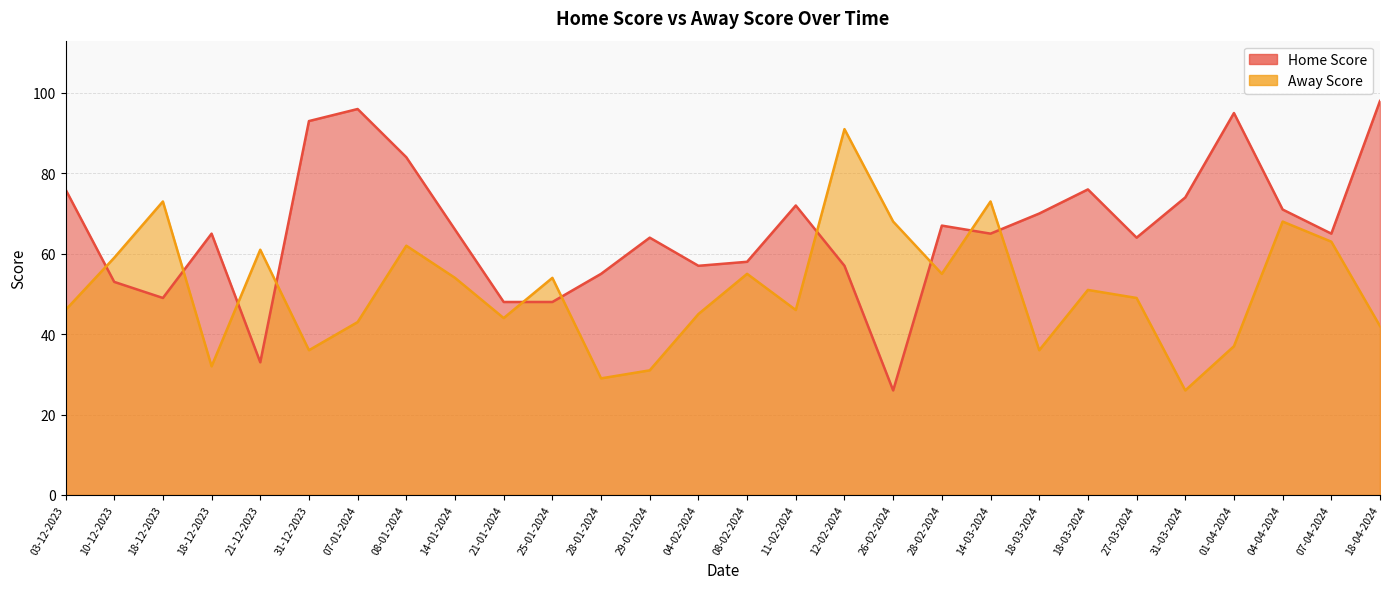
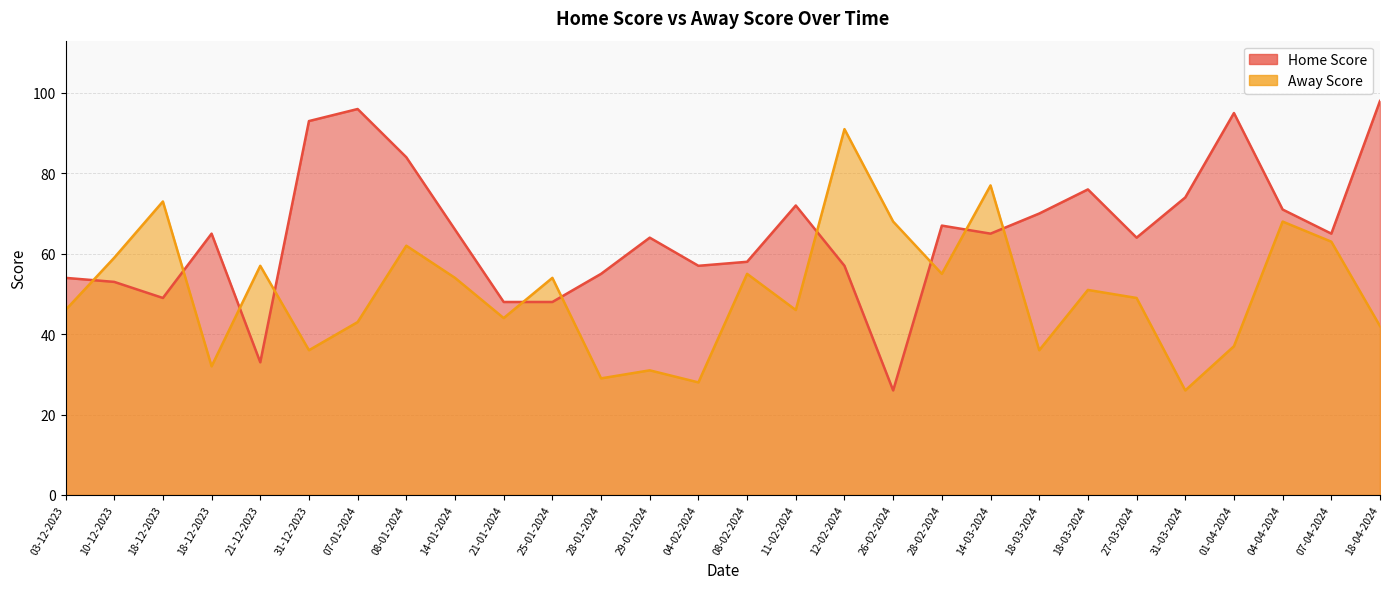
  {
    "Home Score": {
-     "03-12-2023": 76,
+     "03-12-2023": 54,
      "10-12-2023": 53,
      "21-12-2023": 33,
      "31-12-2023": 93,
      "07-01-2024": 96,
      "08-01-2024": 84,
      "14-01-2024": 66,
      "21-01-2024": 48,
      "25-01-2024": 48,
      "28-01-2024": 55,
      "29-01-2024": 64,
      "04-02-2024": 57,
      "08-02-2024": 58,
      "11-02-2024": 72,
      "12-02-2024": 57,
      "26-02-2024": 26,
      "28-02-2024": 67,
      "14-03-2024": 65,
      "27-03-2024": 64,
      "31-03-2024": 74,
      "01-04-2024": 95,
      "04-04-2024": 71,
      "07-04-2024": 65,
      "18-04-2024": 98
    },
    "Away Score": {
      "03-12-2023": 46,
      "10-12-2023": 59,
-     "21-12-2023": 61,
+     "21-12-2023": 57,
      "31-12-2023": 36,
      "07-01-2024": 43,
      "08-01-2024": 62,
      "14-01-2024": 54,
      "21-01-2024": 44,
      "25-01-2024": 54,
      "28-01-2024": 29,
      "29-01-2024": 31,
-     "04-02-2024": 45,
+     "04-02-2024": 28,
      "08-02-2024": 55,
      "11-02-2024": 46,
      "12-02-2024": 91,
      "26-02-2024": 68,
      "28-02-2024": 55,
-     "14-03-2024": 73,
+     "14-03-2024": 77,
      "27-03-2024": 49,
      "31-03-2024": 26,
      "01-04-2024": 37,
      "04-04-2024": 68,
      "07-04-2024": 63,
      "18-04-2024": 42
    }
  }
